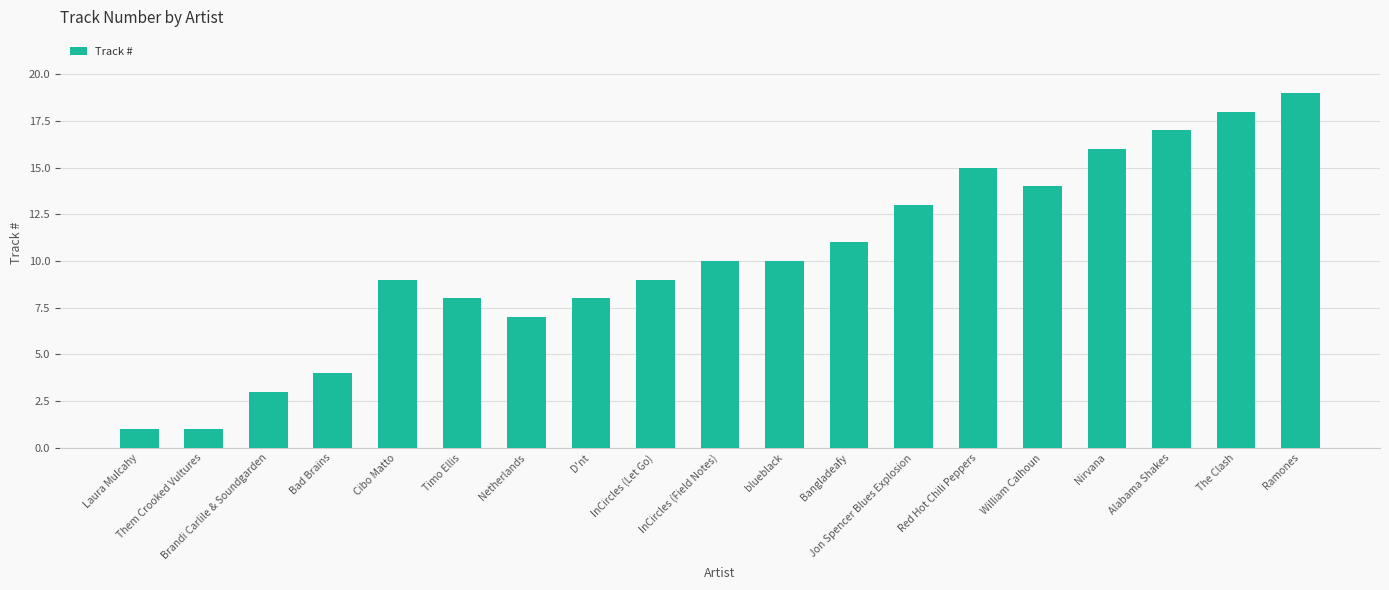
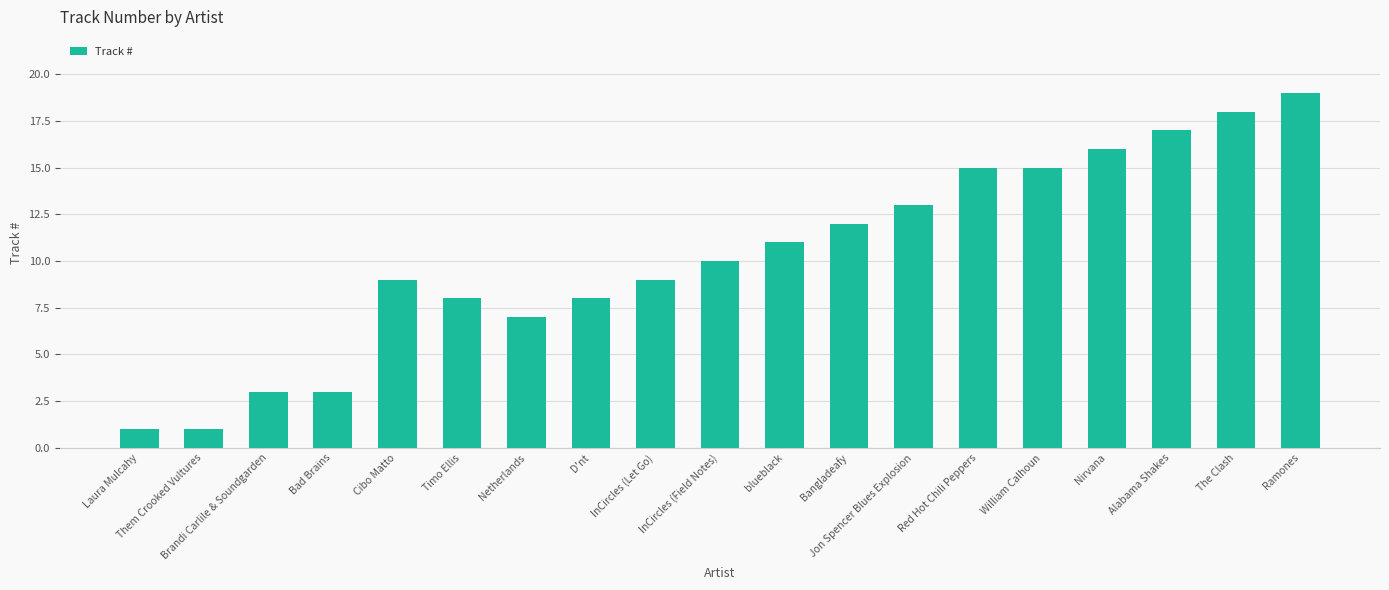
  {
    "Laura Mulcahy": 1,
    "Them Crooked Vultures": 1,
    "Brandi Carlile & Soundgarden": 3,
-   "Bad Brains": 4,
+   "Bad Brains": 3,
    "Cibo Matto": 9,
    "Timo Ellis": 8,
    "Netherlands": 7,
    "D'nt": 8,
    "InCircles (Let Go)": 9,
    "InCircles (Field Notes)": 10,
-   "blueblack": 10,
-   "Bangladeafy": 11,
+   "blueblack": 11,
+   "Bangladeafy": 12,
    "Jon Spencer Blues Explosion": 13,
    "Red Hot Chili Peppers": 15,
-   "William Calhoun": 14,
+   "William Calhoun": 15,
    "Nirvana": 16,
    "Alabama Shakes": 17,
    "The Clash": 18,
    "Ramones": 19
  }
